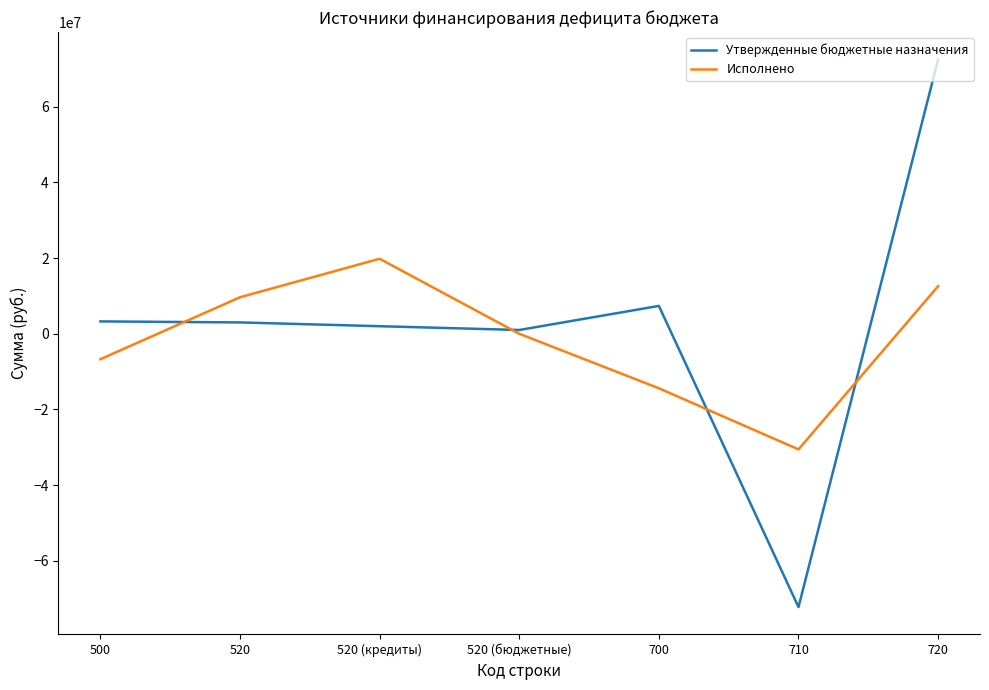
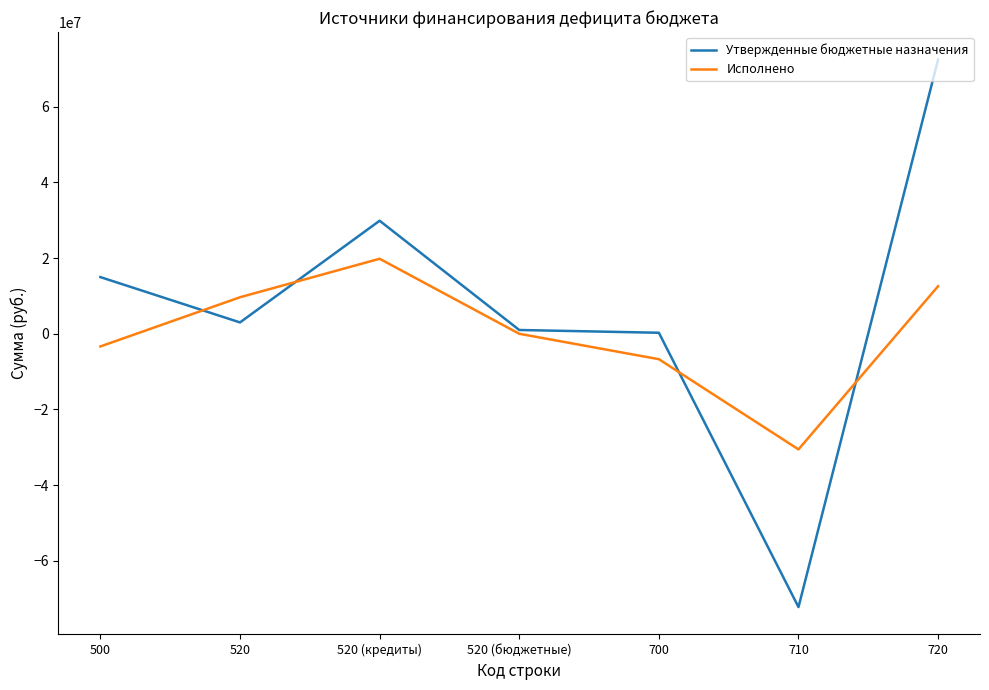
  {
    "Утвержденные бюджетные назначения": {
-     "500": 3000000,
+     "500": 15000000,
      "520": 3000000,
-     "520 (кредиты)": 2000000,
+     "520 (кредиты)": 30000000,
      "520 (бюджетные)": 1000000,
-     "700": 7000000,
+     "700": 0,
      "710": -72000000
    },
    "Исполнено": {
-     "500": -7000000,
+     "500": -3000000,
      "520": 10000000,
      "520 (кредиты)": 20000000,
      "520 (бюджетные)": 0,
-     "700": -14000000,
+     "700": -7000000,
      "710": -31000000,
      "720": 13000000
    }
  }
